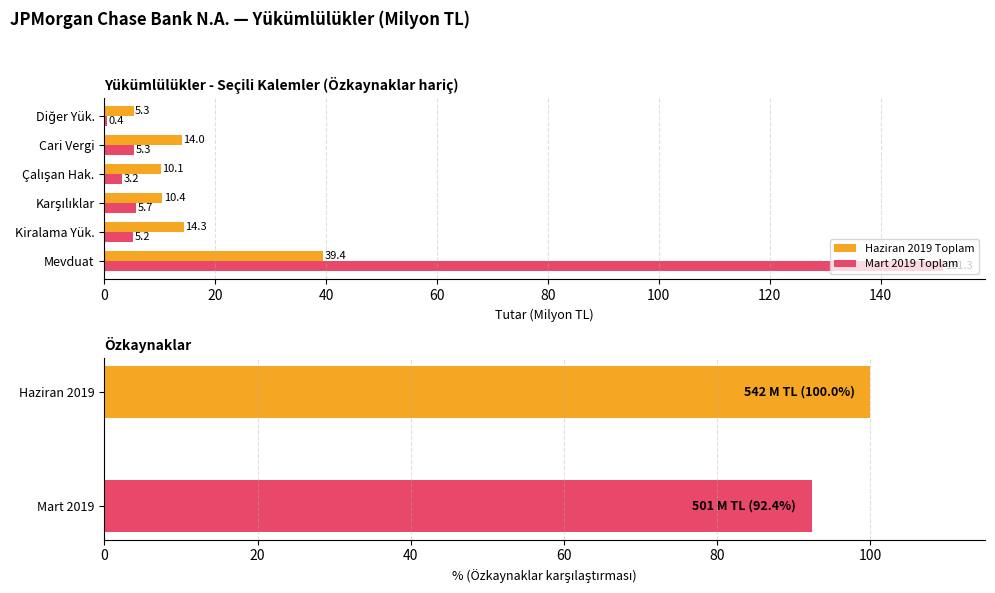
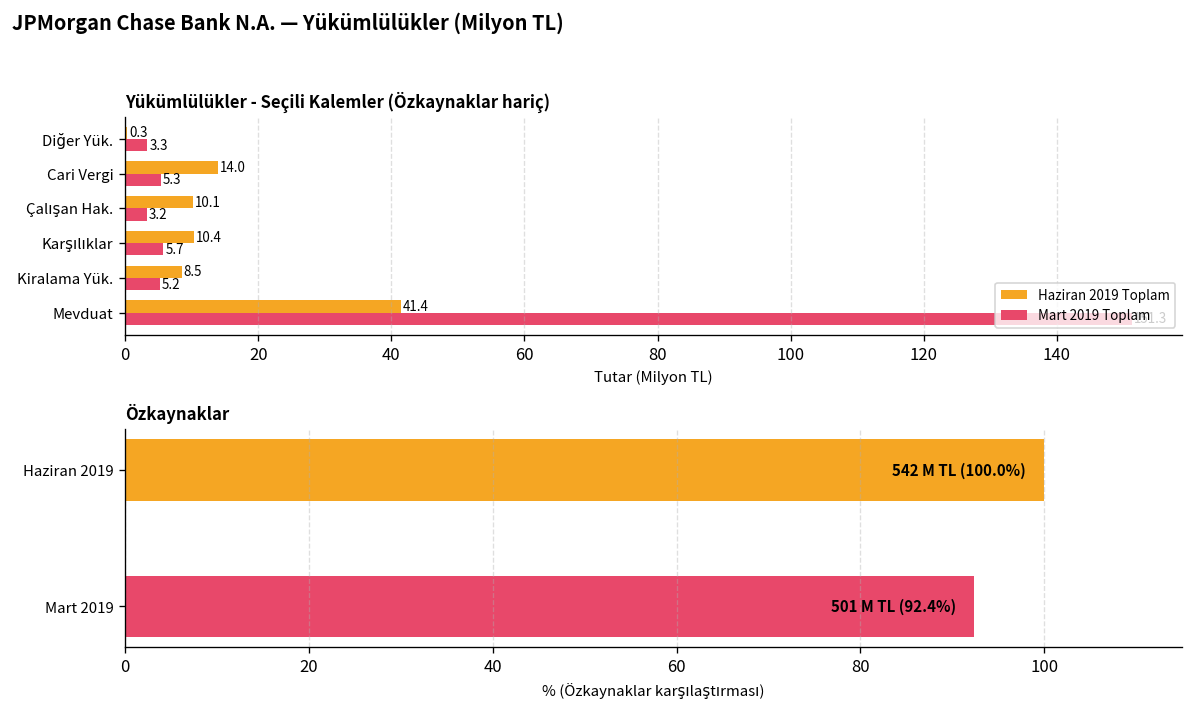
  {
    "Yükümlülükler - Seçili Kalemler (Özkaynaklar hariç)": {
      "Haziran 2019 Toplam": {
-       "Diğer Yük.": "5.3",
+       "Diğer Yük.": "0.3",
        "Cari Vergi": "14.0",
        "Çalışan Hak.": "10.1",
        "Karşılıklar": "10.4",
-       "Kiralama Yük.": "14.3",
-       "Mevduat": "39.4"
+       "Kiralama Yük.": "8.5",
+       "Mevduat": "41.4"
      },
      "Mart 2019 Toplam": {
-       "Diğer Yük.": "0.4",
+       "Diğer Yük.": "3.3",
        "Cari Vergi": "5.3",
        "Çalışan Hak.": "3.2",
        "Karşılıklar": "5.7",
        "Kiralama Yük.": "5.2"
      }
    },
    "Özkaynaklar": {
      "Haziran 2019": "(100.0%)",
      "Mart 2019": "(92.4%)"
    }
  }
